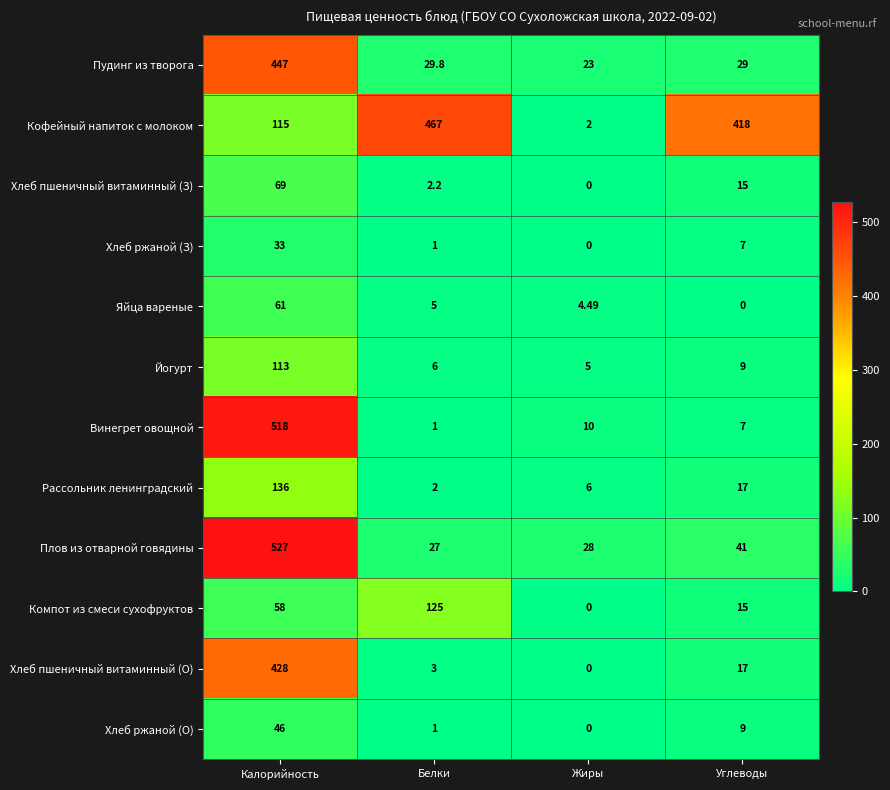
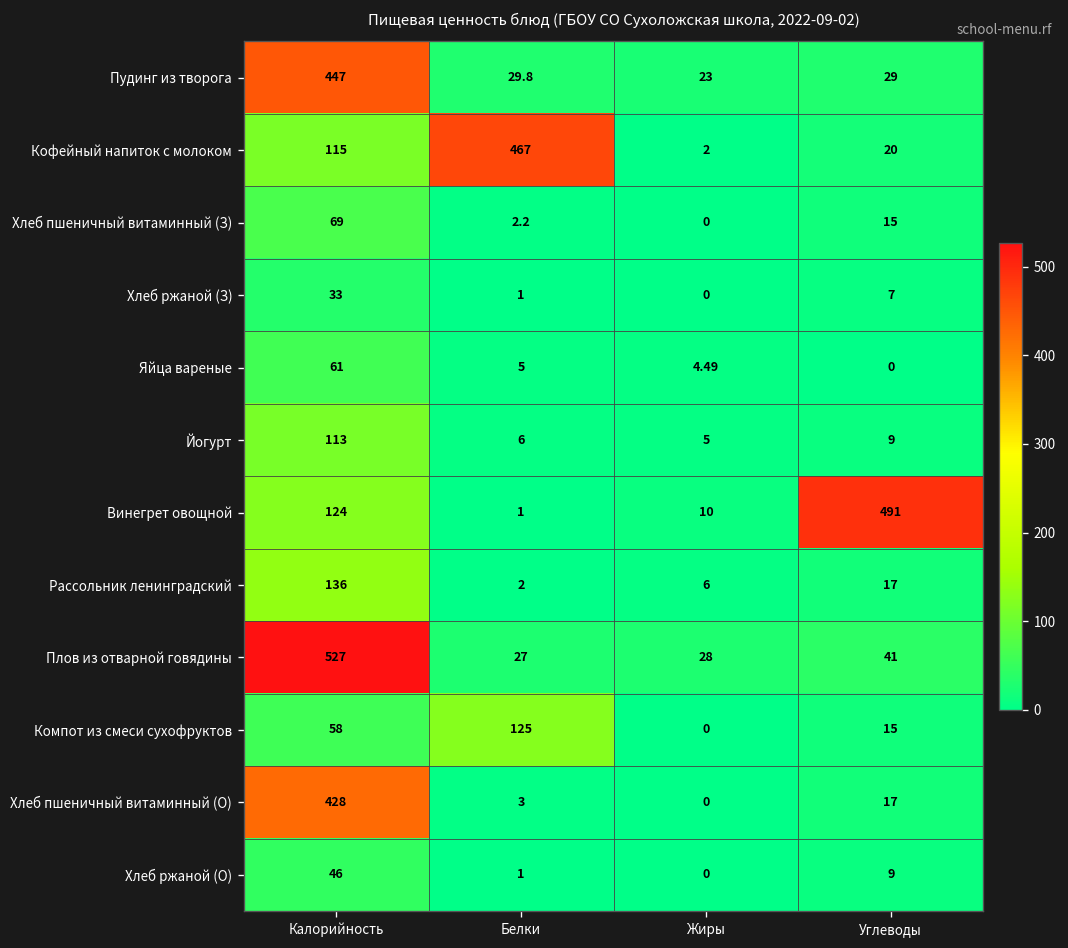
  {
    "Пудинг из творога": {
      "Калорийность": 447,
      "Белки": 29.8,
      "Жиры": 23,
      "Углеводы": 29
    },
    "Кофейный напиток с молоком": {
      "Калорийность": 115,
      "Белки": 467,
      "Жиры": 2,
-     "Углеводы": 418
+     "Углеводы": 20
    },
    "Хлеб пшеничный витаминный (З)": {
      "Калорийность": 69,
      "Белки": 2.2,
      "Жиры": 0,
      "Углеводы": 15
    },
    "Хлеб ржаной (З)": {
      "Калорийность": 33,
      "Белки": 1,
      "Жиры": 0,
      "Углеводы": 7
    },
    "Яйца вареные": {
      "Калорийность": 61,
      "Белки": 5,
      "Жиры": 4.49,
      "Углеводы": 0
    },
    "Йогурт": {
      "Калорийность": 113,
      "Белки": 6,
      "Жиры": 5,
      "Углеводы": 9
    },
    "Винегрет овощной": {
-     "Калорийность": 518,
+     "Калорийность": 124,
      "Белки": 1,
      "Жиры": 10,
-     "Углеводы": 7
+     "Углеводы": 491
    },
    "Рассольник ленинградский": {
      "Калорийность": 136,
      "Белки": 2,
      "Жиры": 6,
      "Углеводы": 17
    },
    "Плов из отварной говядины": {
      "Калорийность": 527,
      "Белки": 27,
      "Жиры": 28,
      "Углеводы": 41
    },
    "Компот из смеси сухофруктов": {
      "Калорийность": 58,
      "Белки": 125,
      "Жиры": 0,
      "Углеводы": 15
    },
    "Хлеб пшеничный витаминный (О)": {
      "Калорийность": 428,
      "Белки": 3,
      "Жиры": 0,
      "Углеводы": 17
    },
    "Хлеб ржаной (О)": {
      "Калорийность": 46,
      "Белки": 1,
      "Жиры": 0,
      "Углеводы": 9
    }
  }
